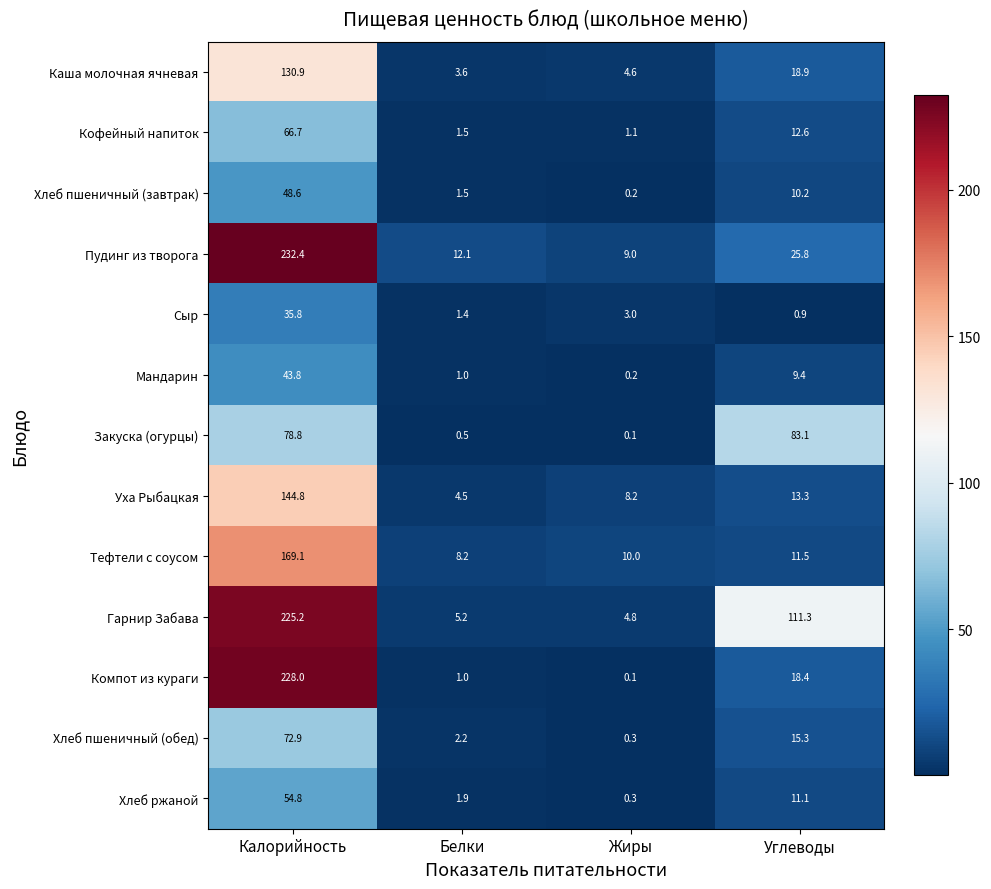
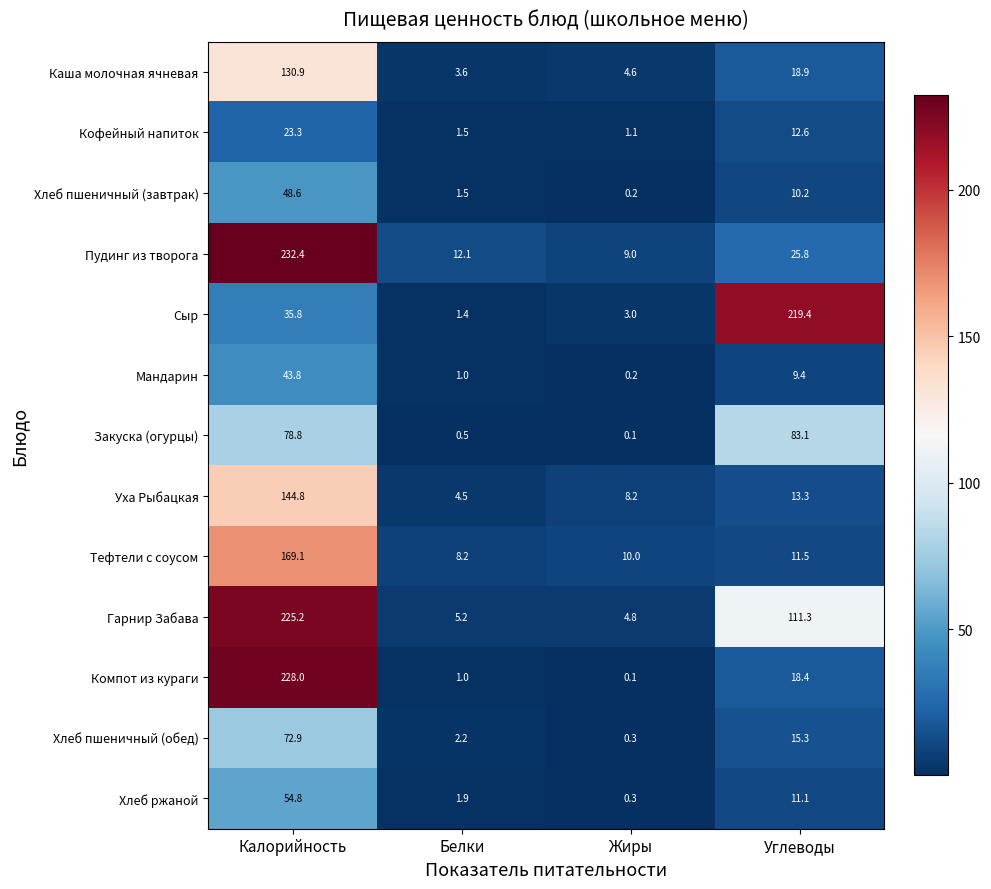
  {
    "Каша молочная ячневая": {
      "Калорийность": 130.9,
      "Белки": 3.6,
      "Жиры": 4.6,
      "Углеводы": 18.9
    },
    "Кофейный напиток": {
-     "Калорийность": 66.7,
+     "Калорийность": 23.3,
      "Белки": 1.5,
      "Жиры": 1.1,
      "Углеводы": 12.6
    },
    "Хлеб пшеничный (завтрак)": {
      "Калорийность": 48.6,
      "Белки": 1.5,
      "Жиры": 0.2,
      "Углеводы": 10.2
    },
    "Пудинг из творога": {
      "Калорийность": 232.4,
      "Белки": 12.1,
      "Жиры": 9.0,
      "Углеводы": 25.8
    },
    "Сыр": {
      "Калорийность": 35.8,
      "Белки": 1.4,
      "Жиры": 3.0,
-     "Углеводы": 0.9
+     "Углеводы": 219.4
    },
    "Мандарин": {
      "Калорийность": 43.8,
      "Белки": 1.0,
      "Жиры": 0.2,
      "Углеводы": 9.4
    },
    "Закуска (огурцы)": {
      "Калорийность": 78.8,
      "Белки": 0.5,
      "Жиры": 0.1,
      "Углеводы": 83.1
    },
    "Уха Рыбацкая": {
      "Калорийность": 144.8,
      "Белки": 4.5,
      "Жиры": 8.2,
      "Углеводы": 13.3
    },
    "Тефтели с соусом": {
      "Калорийность": 169.1,
      "Белки": 8.2,
      "Жиры": 10.0,
      "Углеводы": 11.5
    },
    "Гарнир Забава": {
      "Калорийность": 225.2,
      "Белки": 5.2,
      "Жиры": 4.8,
      "Углеводы": 111.3
    },
    "Компот из кураги": {
      "Калорийность": 228.0,
      "Белки": 1.0,
      "Жиры": 0.1,
      "Углеводы": 18.4
    },
    "Хлеб пшеничный (обед)": {
      "Калорийность": 72.9,
      "Белки": 2.2,
      "Жиры": 0.3,
      "Углеводы": 15.3
    },
    "Хлеб ржаной": {
      "Калорийность": 54.8,
      "Белки": 1.9,
      "Жиры": 0.3,
      "Углеводы": 11.1
    }
  }
